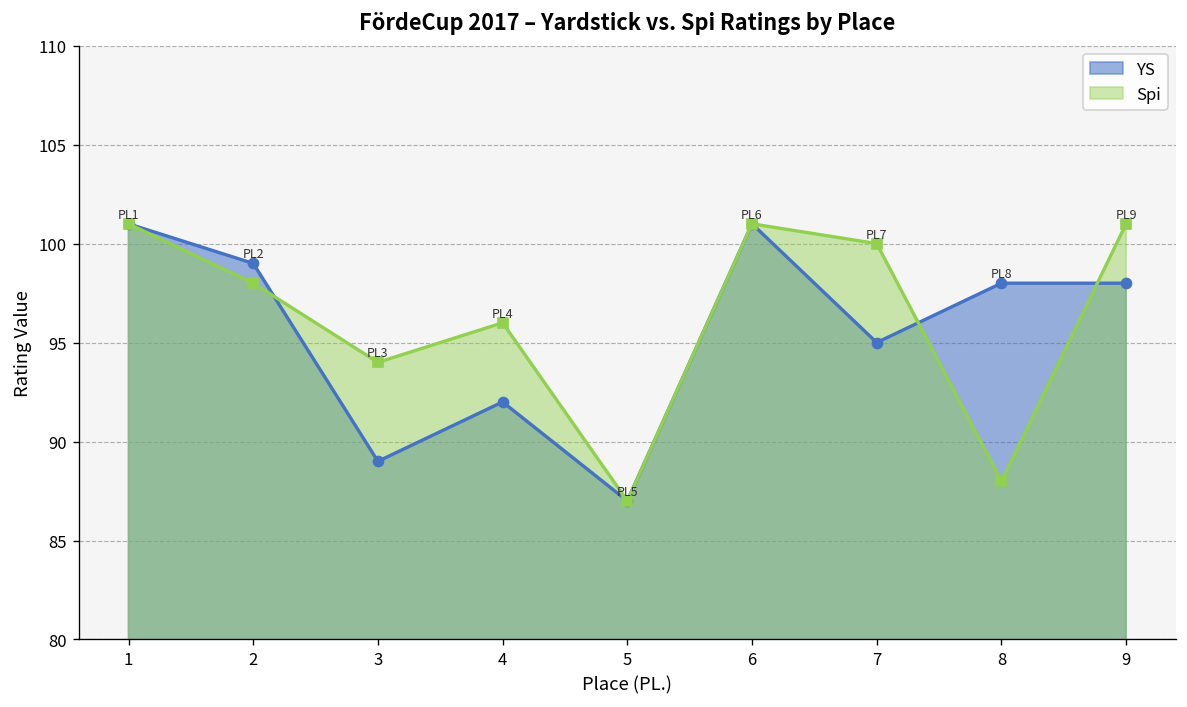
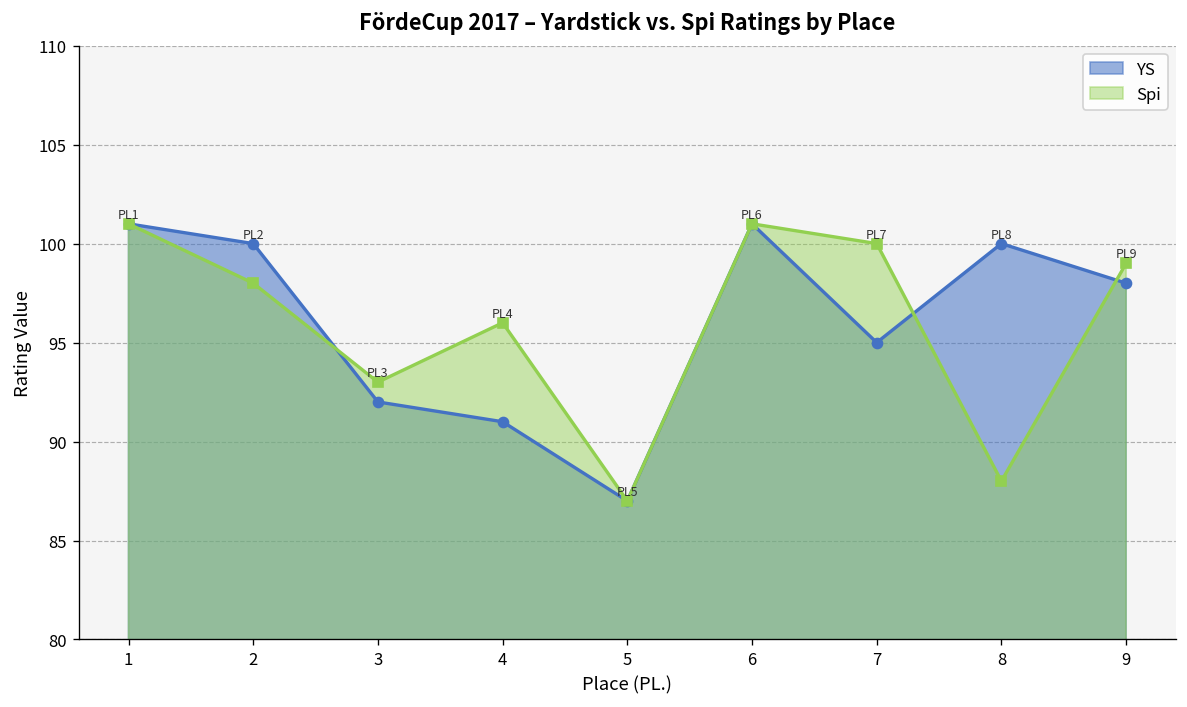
  {
    "YS": {
-     "2": 99,
-     "3": 89,
-     "4": 92,
+     "2": 100,
+     "3": 92,
+     "4": 91,
      "7": 95,
-     "8": 98,
+     "8": 100,
      "9": 98
    },
    "Spi": {
      "2": 98,
-     "3": 94,
+     "3": 93,
      "4": 96,
      "7": 100,
      "8": 88,
-     "9": 101
+     "9": 99
    }
  }
